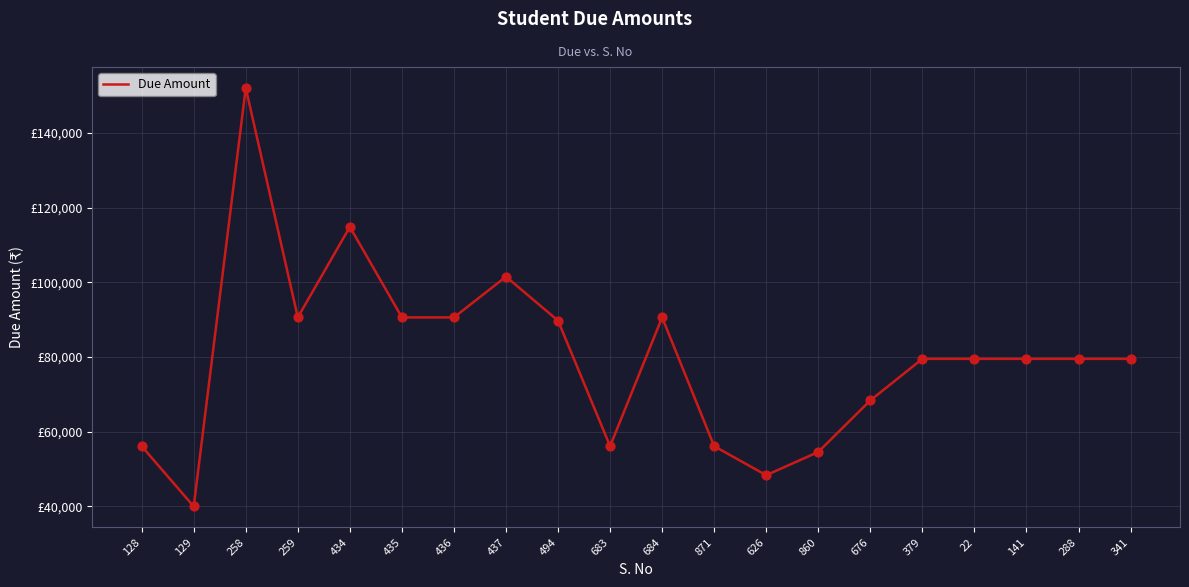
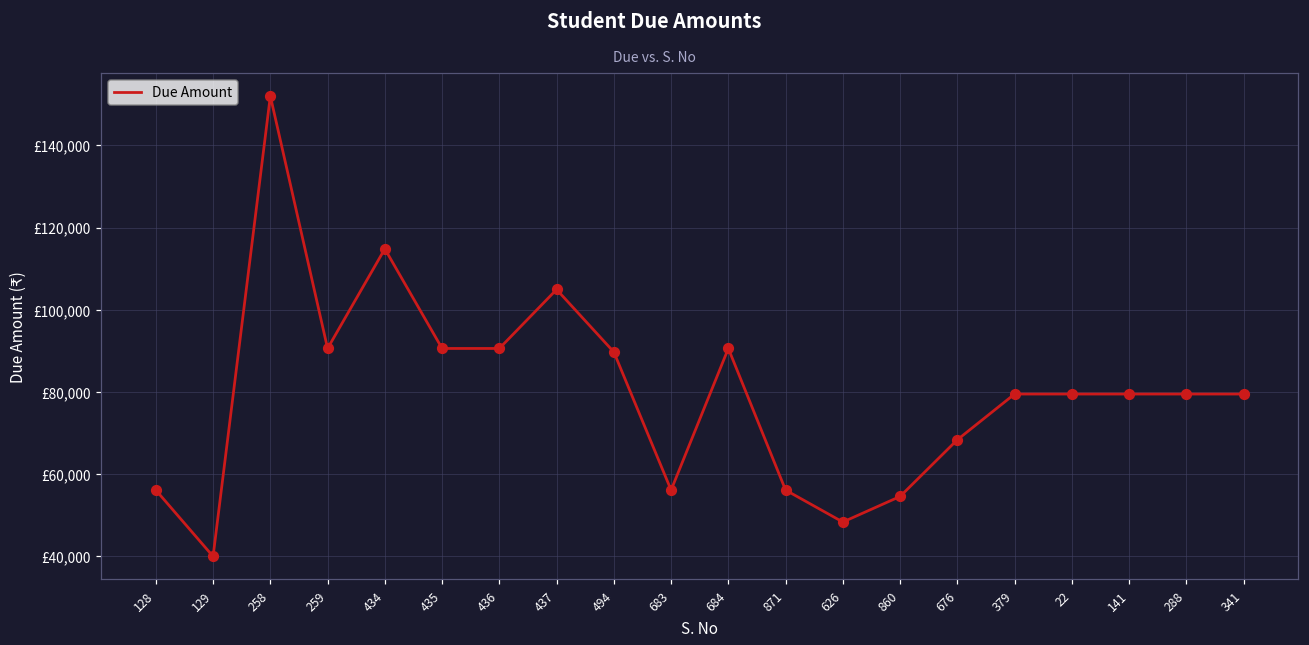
  {
    "128": "£56,000",
    "129": "£40,000",
    "258": "£152,000",
    "259": "£91,000",
    "434": "£115,000",
    "435": "£91,000",
    "436": "£91,000",
-   "437": "£102,000",
+   "437": "£105,000",
    "494": "£90,000",
    "683": "£56,000",
    "684": "£91,000",
    "871": "£56,000",
    "626": "£48,000",
    "860": "£55,000",
    "676": "£68,000",
    "379": "£80,000",
    "22": "£80,000",
    "141": "£80,000",
    "288": "£80,000",
    "341": "£80,000"
  }
